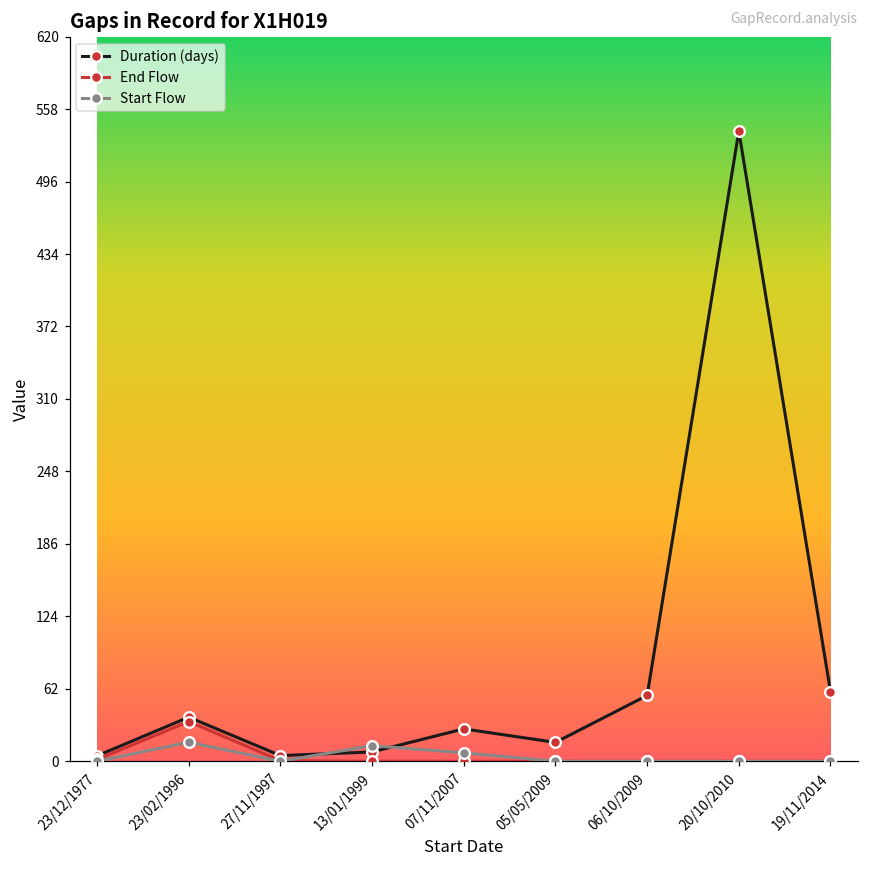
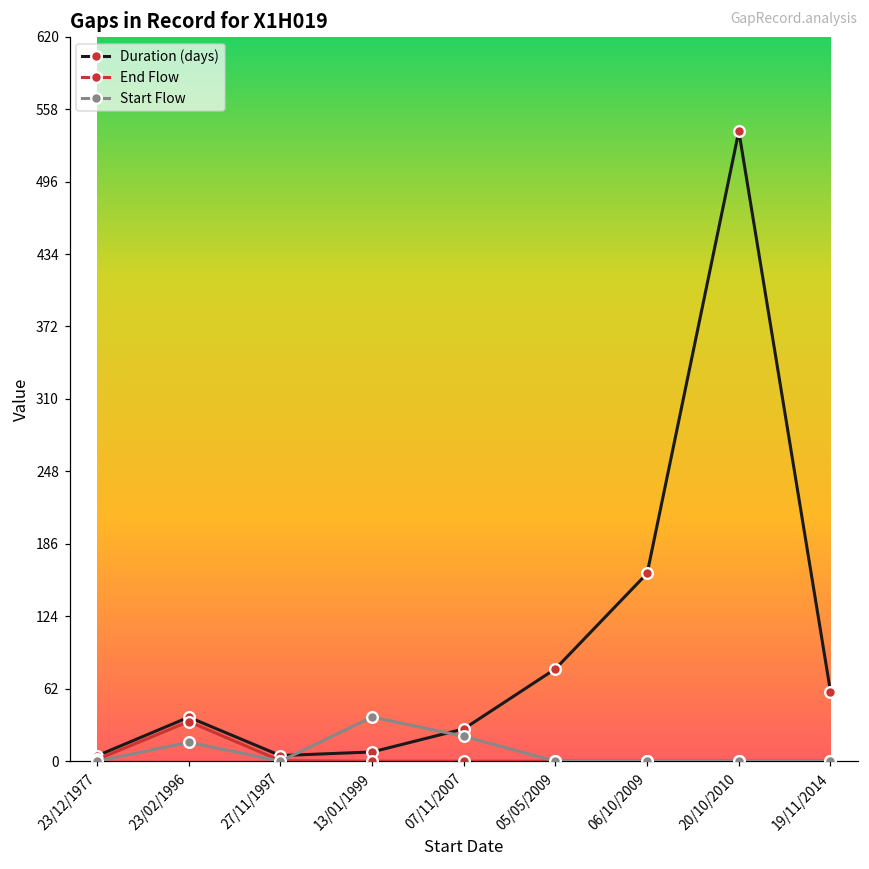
  {
    "Duration (days)": {
      "23/12/1977": 5,
      "23/02/1996": 38,
      "27/11/1997": 5,
      "13/01/1999": 8,
      "07/11/2007": 28,
-     "05/05/2009": 16,
-     "06/10/2009": 56,
+     "05/05/2009": 79,
+     "06/10/2009": 161,
      "20/10/2010": 539,
      "19/11/2014": 60
    },
    "End Flow": {
      "23/02/1996": 34,
      "13/01/1999": 0,
      "07/11/2007": 0
    },
    "Start Flow": {
      "23/02/1996": 16,
-     "13/01/1999": 13,
-     "07/11/2007": 7
+     "13/01/1999": 38,
+     "07/11/2007": 21
    }
  }
